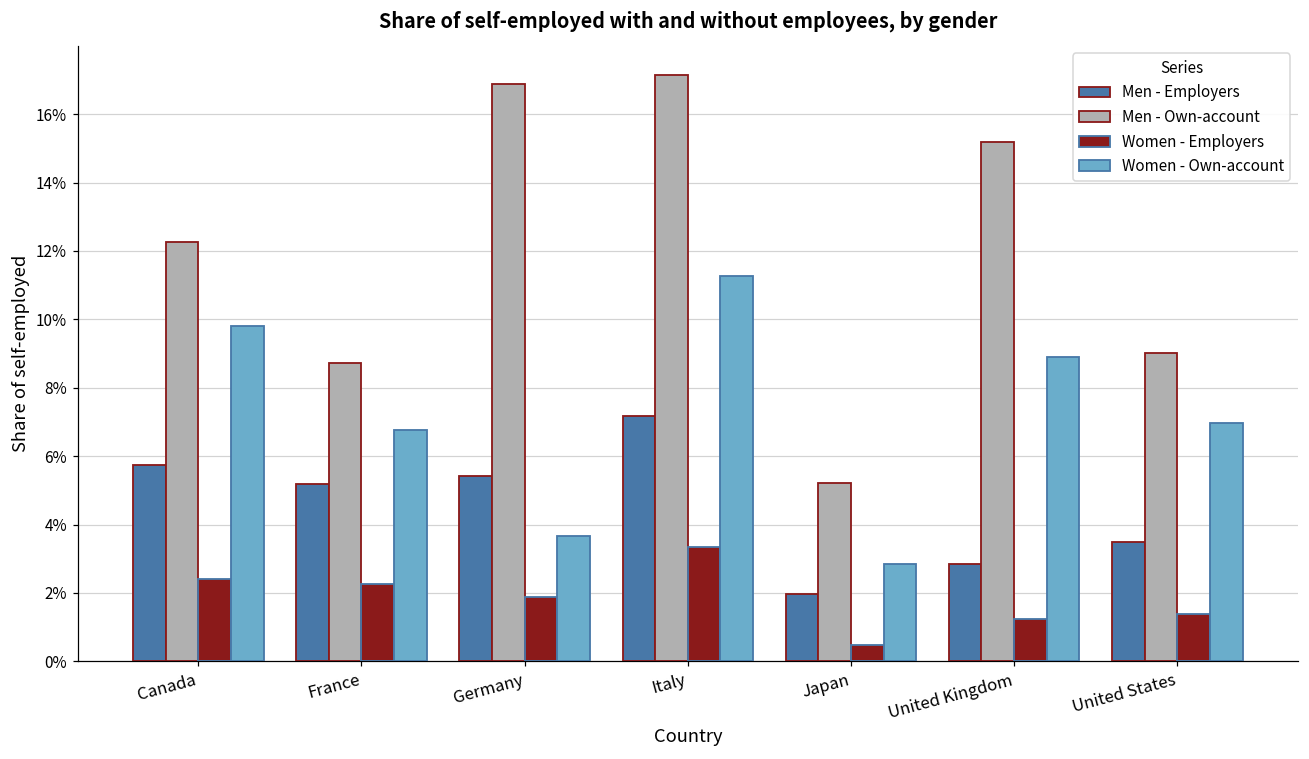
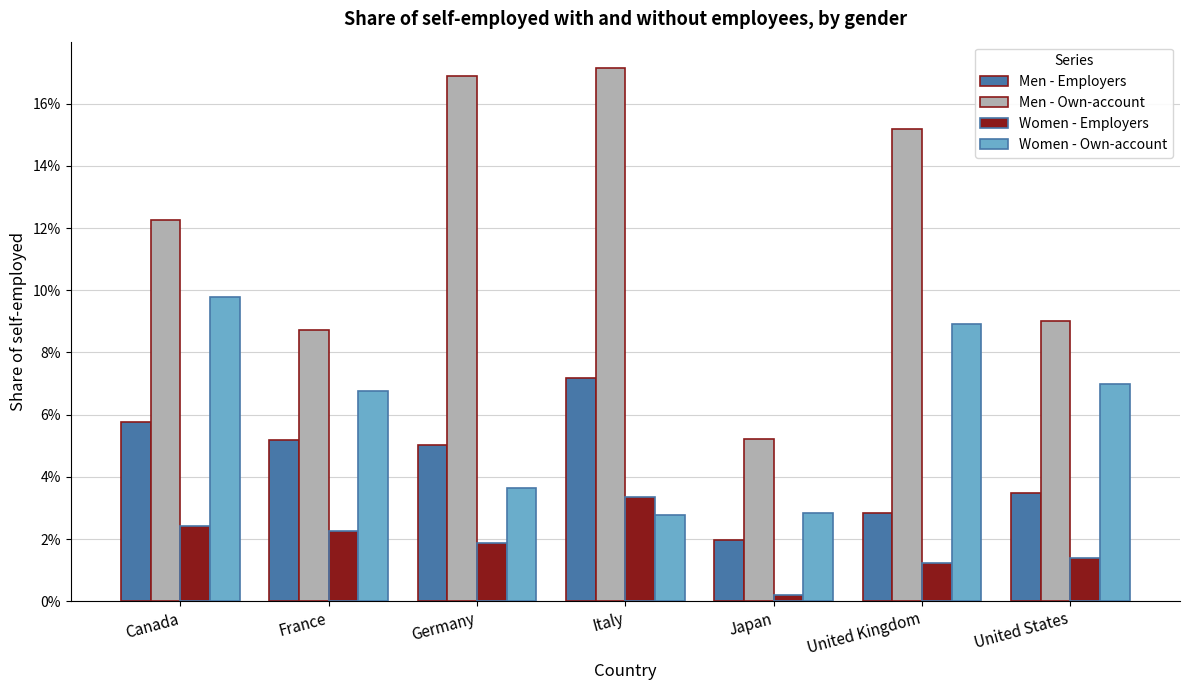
  {
    "Men - Employers": {
      "Canada": "5.7%",
      "France": "5.2%",
-     "Germany": "5.4%",
+     "Germany": "5.0%",
      "Italy": "7.2%",
      "Japan": "2.0%",
      "United Kingdom": "2.8%",
      "United States": "3.5%"
    },
    "Men - Own-account": {
      "Canada": "12.3%",
      "France": "8.7%",
      "Germany": "16.9%",
      "Italy": "17.1%",
      "Japan": "5.2%",
      "United Kingdom": "15.2%",
      "United States": "9.0%"
    },
    "Women - Employers": {
      "Canada": "2.4%",
      "France": "2.3%",
      "Germany": "1.9%",
      "Italy": "3.4%",
-     "Japan": "0.5%",
+     "Japan": "0.2%",
      "United Kingdom": "1.2%",
      "United States": "1.4%"
    },
    "Women - Own-account": {
      "Canada": "9.8%",
      "France": "6.8%",
      "Germany": "3.7%",
-     "Italy": "11.3%",
+     "Italy": "2.8%",
      "Japan": "2.8%",
      "United Kingdom": "8.9%",
      "United States": "7.0%"
    }
  }
